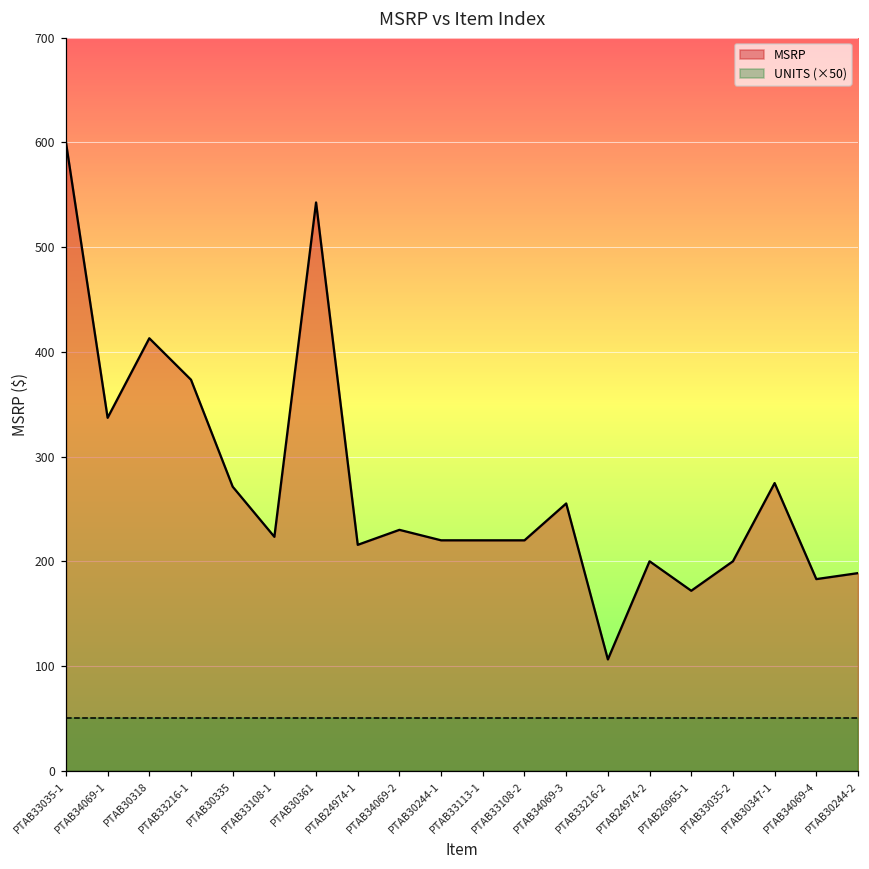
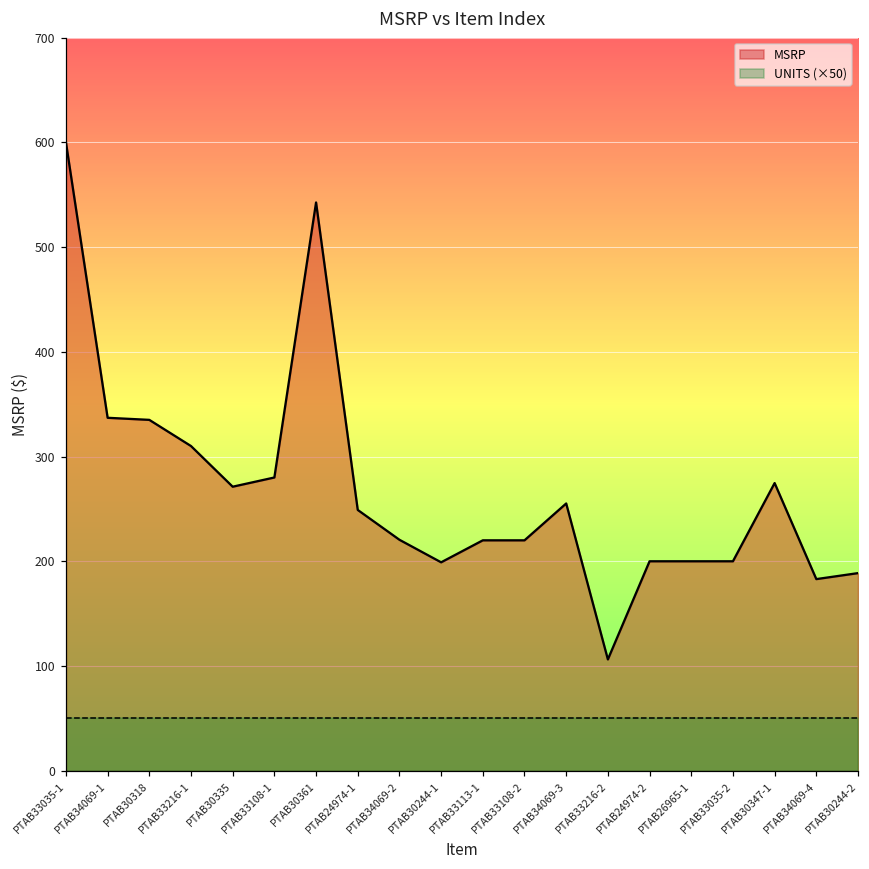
  {
    "MSRP": {
      "PTAB33035-1": 600,
      "PTAB34069-1": 340,
-     "PTAB30318": 410,
-     "PTAB33216-1": 370,
+     "PTAB30318": 330,
+     "PTAB33216-1": 310,
      "PTAB30335": 270,
-     "PTAB33108-1": 220,
+     "PTAB33108-1": 280,
      "PTAB30361": 540,
-     "PTAB24974-1": 220,
-     "PTAB34069-2": 230,
-     "PTAB30244-1": 220,
+     "PTAB24974-1": 250,
+     "PTAB34069-2": 220,
+     "PTAB30244-1": 200,
      "PTAB33113-1": 220,
      "PTAB33108-2": 220,
      "PTAB34069-3": 260,
      "PTAB33216-2": 110,
      "PTAB24974-2": 200,
-     "PTAB26965-1": 170,
+     "PTAB26965-1": 200,
      "PTAB33035-2": 200,
      "PTAB30347-1": 270,
      "PTAB34069-4": 180,
      "PTAB30244-2": 190
    },
    "UNITS (×50)": {
      "PTAB33035-1": 50,
      "PTAB34069-1": 50,
      "PTAB30318": 50,
      "PTAB33216-1": 50,
      "PTAB30335": 50,
      "PTAB33108-1": 50,
      "PTAB30361": 50,
      "PTAB24974-1": 50,
      "PTAB34069-2": 50,
      "PTAB30244-1": 50,
      "PTAB33113-1": 50,
      "PTAB33108-2": 50,
      "PTAB34069-3": 50,
      "PTAB33216-2": 50,
      "PTAB24974-2": 50,
      "PTAB26965-1": 50,
      "PTAB33035-2": 50,
      "PTAB30347-1": 50,
      "PTAB34069-4": 50,
      "PTAB30244-2": 50
    }
  }
